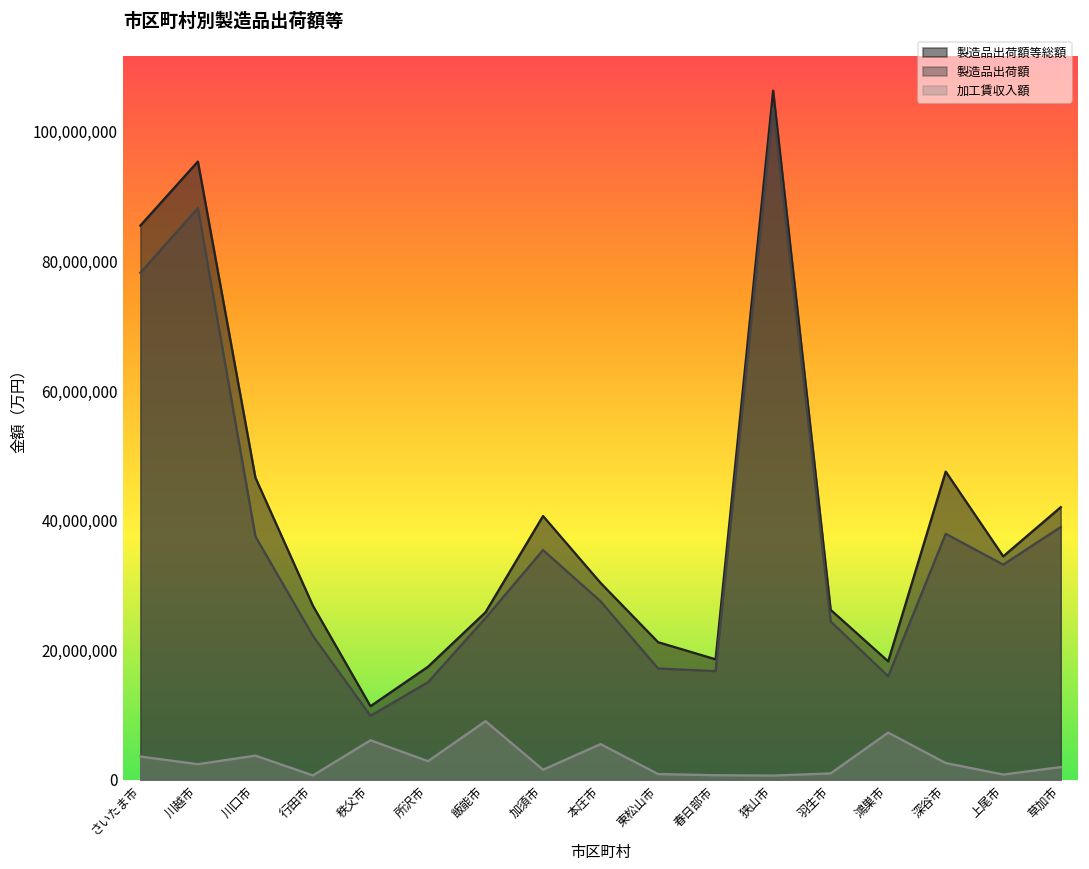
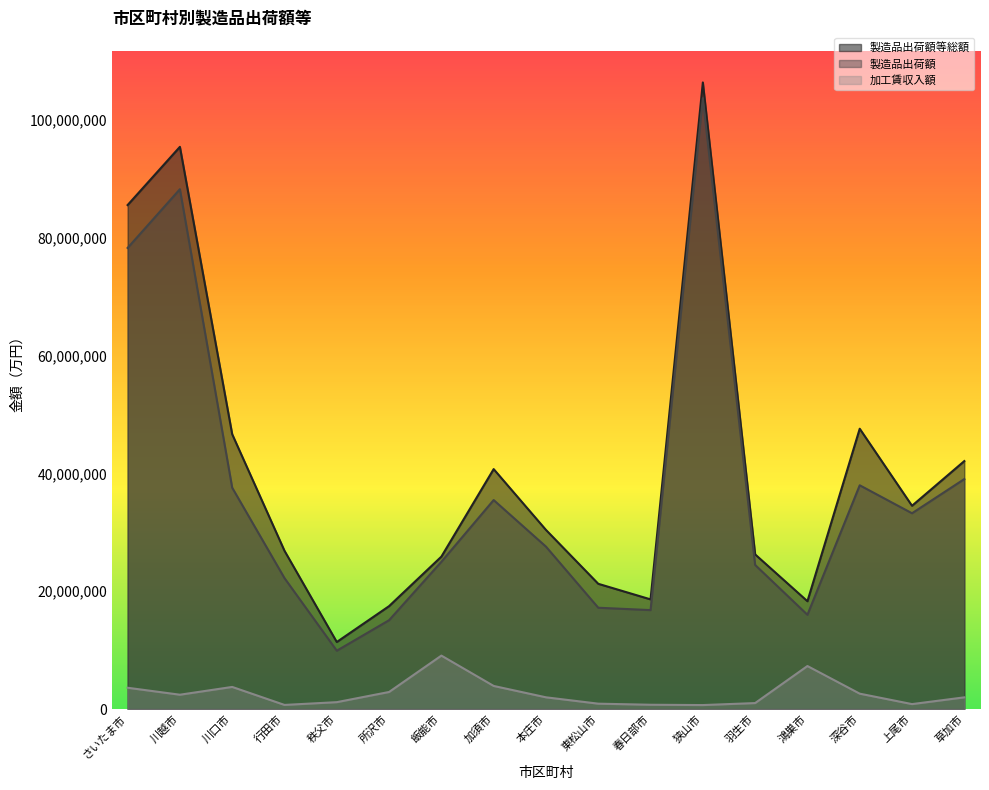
  {
    "加工賃収入額": {
      "さいたま市": "4,000,000",
      "川越市": "2,000,000",
      "川口市": "4,000,000",
      "行田市": "1,000,000",
-     "秩父市": "6,000,000",
+     "秩父市": "1,000,000",
      "所沢市": "3,000,000",
      "飯能市": "9,000,000",
-     "加須市": "2,000,000",
-     "本庄市": "6,000,000",
+     "加須市": "4,000,000",
+     "本庄市": "2,000,000",
      "東松山市": "1,000,000",
      "春日部市": "1,000,000",
      "狭山市": "1,000,000",
      "羽生市": "1,000,000",
      "鴻巣市": "7,000,000",
      "深谷市": "3,000,000",
      "上尾市": "1,000,000",
      "草加市": "2,000,000"
    }
  }
